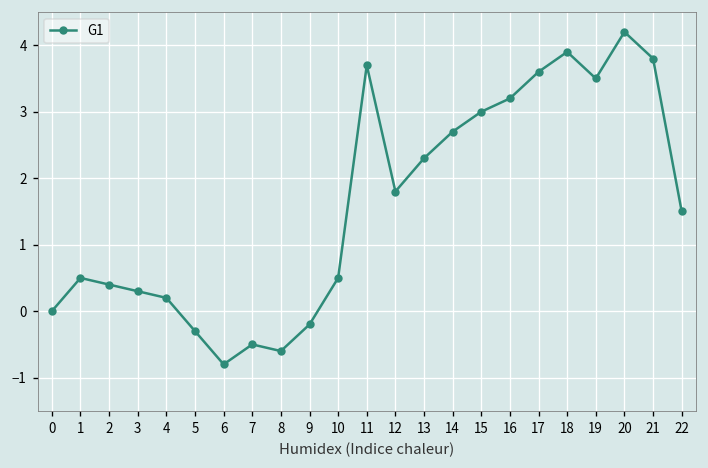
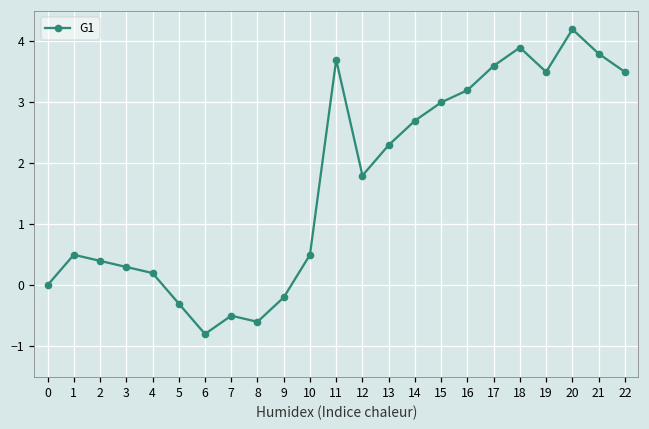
  {
    "0": 0.0,
    "1": 0.5,
    "2": 0.4,
    "3": 0.3,
    "4": 0.2,
    "5": -0.3,
    "6": -0.8,
    "7": -0.5,
    "8": -0.6,
    "9": -0.2,
    "10": 0.5,
    "11": 3.7,
    "12": 1.8,
    "13": 2.3,
    "14": 2.7,
    "15": 3.0,
    "16": 3.2,
    "17": 3.6,
    "18": 3.9,
    "19": 3.5,
    "20": 4.2,
    "21": 3.8,
-   "22": 1.5
+   "22": 3.5
  }
